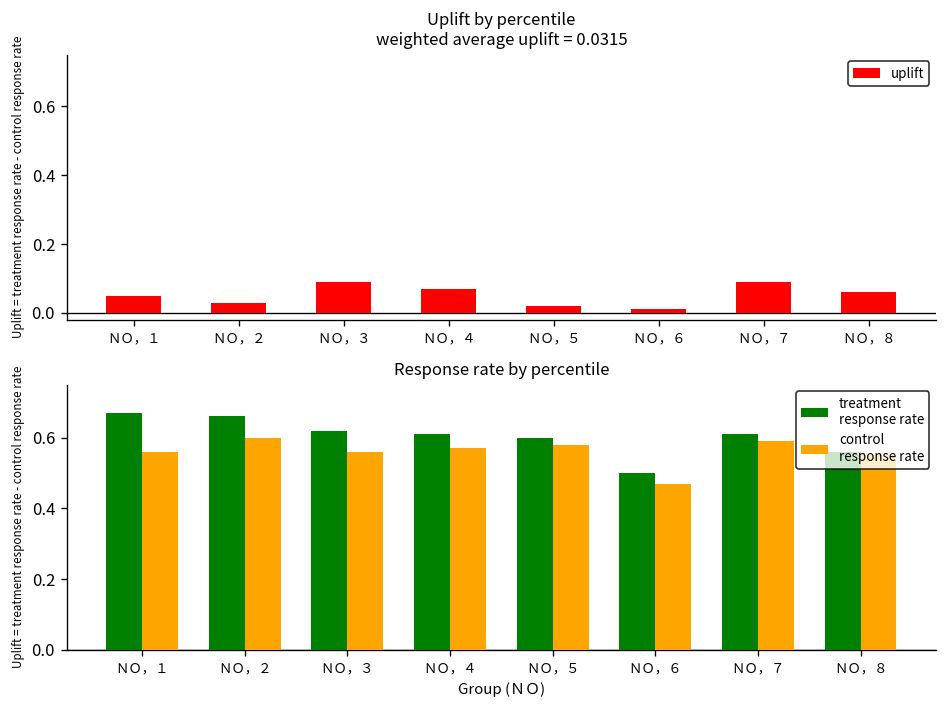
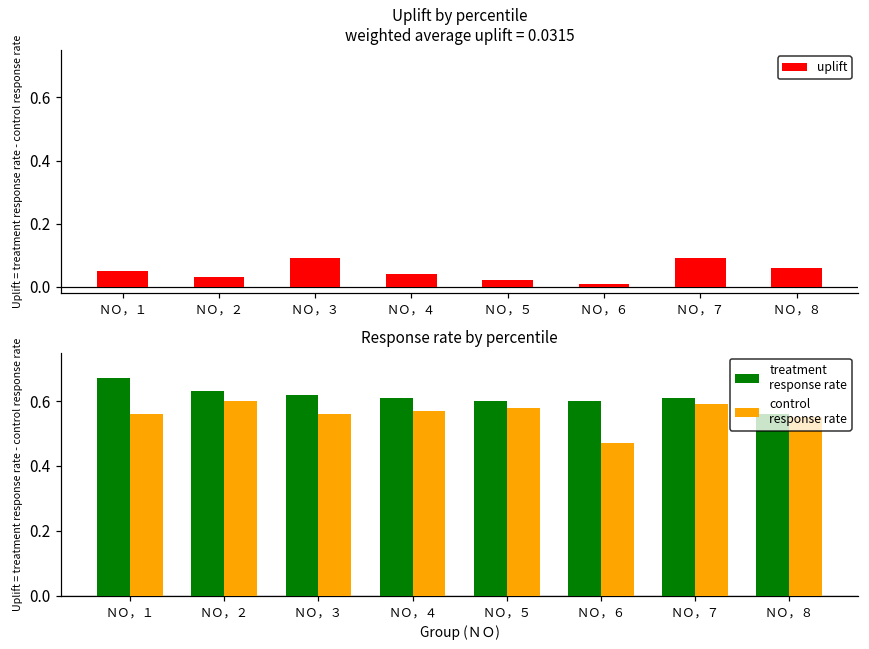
  {
    "Uplift by percentile weighted average uplift = 0.0315": {
      "ＮＯ，１": 0.05,
      "ＮＯ，２": 0.03,
      "ＮＯ，３": 0.09,
-     "ＮＯ，４": 0.07,
+     "ＮＯ，４": 0.04,
      "ＮＯ，５": 0.02,
      "ＮＯ，６": 0.01,
      "ＮＯ，７": 0.09,
      "ＮＯ，８": 0.06
    },
    "Response rate by percentile": {
      "treatment response rate": {
        "ＮＯ，１": 0.67,
-       "ＮＯ，２": 0.66,
+       "ＮＯ，２": 0.63,
        "ＮＯ，３": 0.62,
        "ＮＯ，４": 0.61,
        "ＮＯ，５": 0.60,
-       "ＮＯ，６": 0.5,
+       "ＮＯ，６": 0.6,
        "ＮＯ，７": 0.61
      },
      "control response rate": {
        "ＮＯ，１": 0.56,
        "ＮＯ，２": 0.60,
        "ＮＯ，３": 0.56,
        "ＮＯ，４": 0.57,
        "ＮＯ，５": 0.58,
        "ＮＯ，６": 0.47,
        "ＮＯ，７": 0.59
      }
    }
  }
